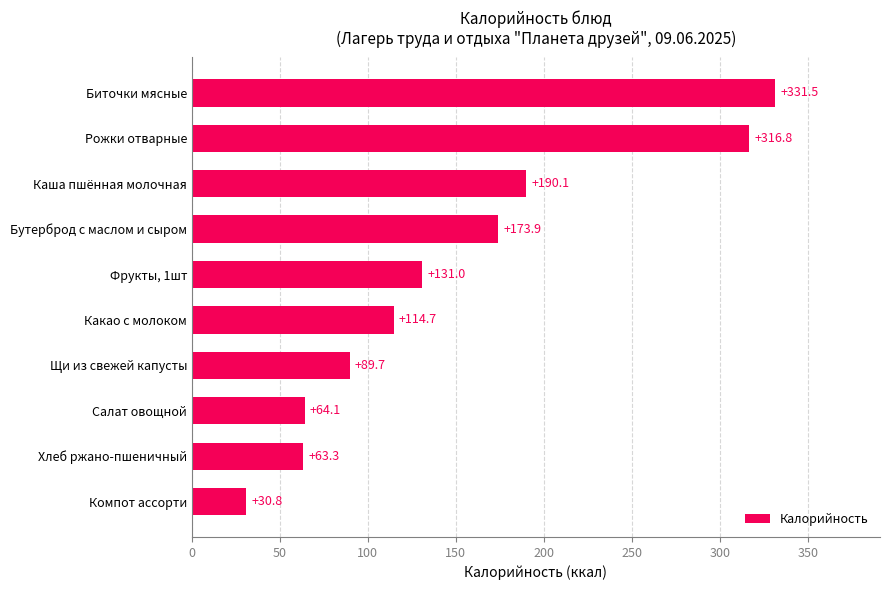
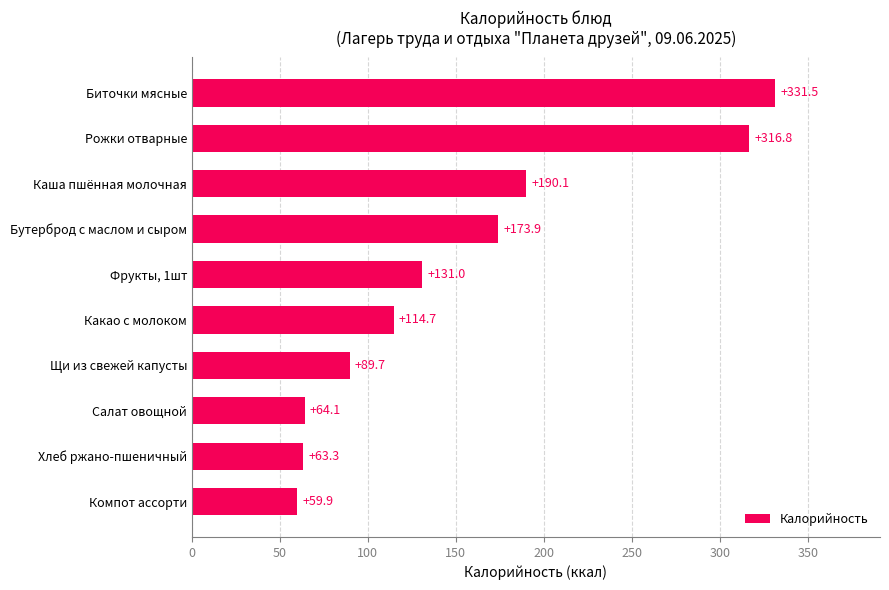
  {
    "Биточки мясные": "+331.5",
    "Рожки отварные": "+316.8",
    "Каша пшённая молочная": "+190.1",
    "Бутерброд с маслом и сыром": "+173.9",
    "Фрукты, 1шт": "+131.0",
    "Какао с молоком": "+114.7",
    "Щи из свежей капусты": "+89.7",
    "Салат овощной": "+64.1",
    "Хлеб ржано-пшеничный": "+63.3",
-   "Компот ассорти": "+30.8"
+   "Компот ассорти": "+59.9"
  }
